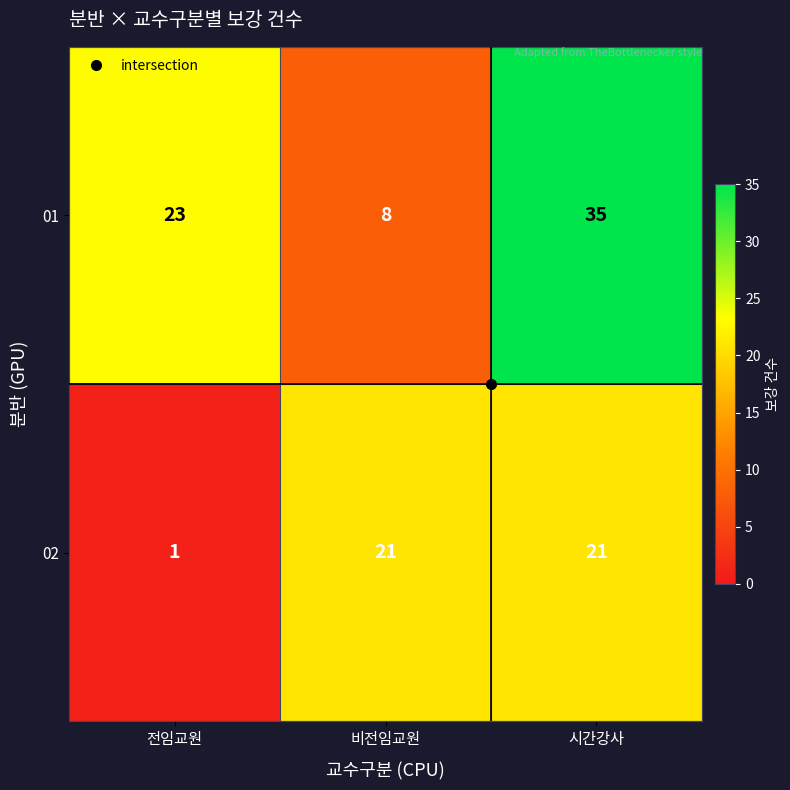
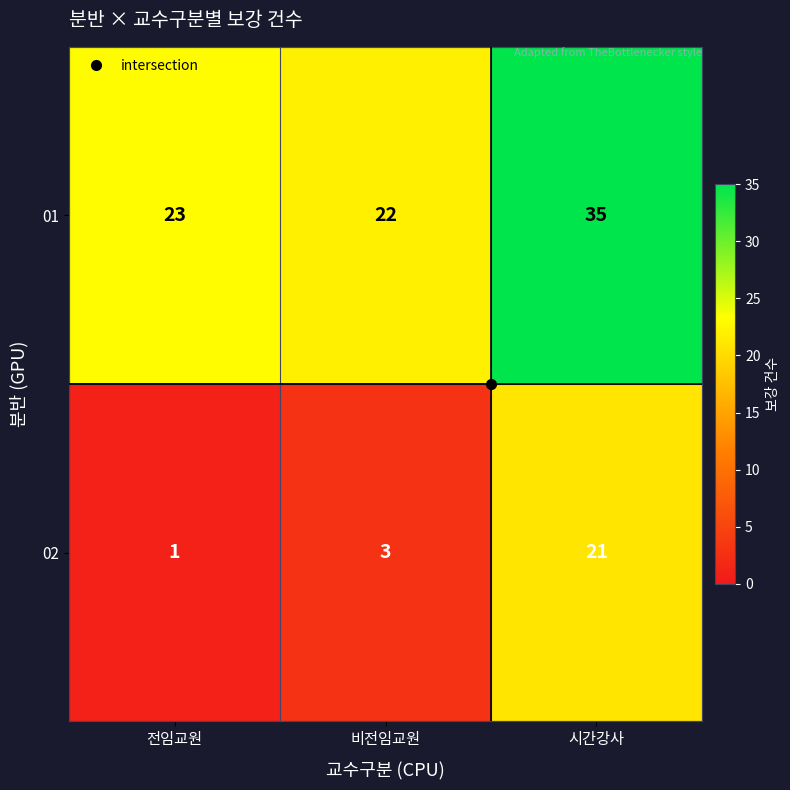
  {
    "01": {
      "전임교원": 23,
-     "비전임교원": 8
+     "비전임교원": 22
    },
    "02": {
      "전임교원": 1,
-     "비전임교원": 21,
+     "비전임교원": 3,
      "시간강사": 21
    }
  }
